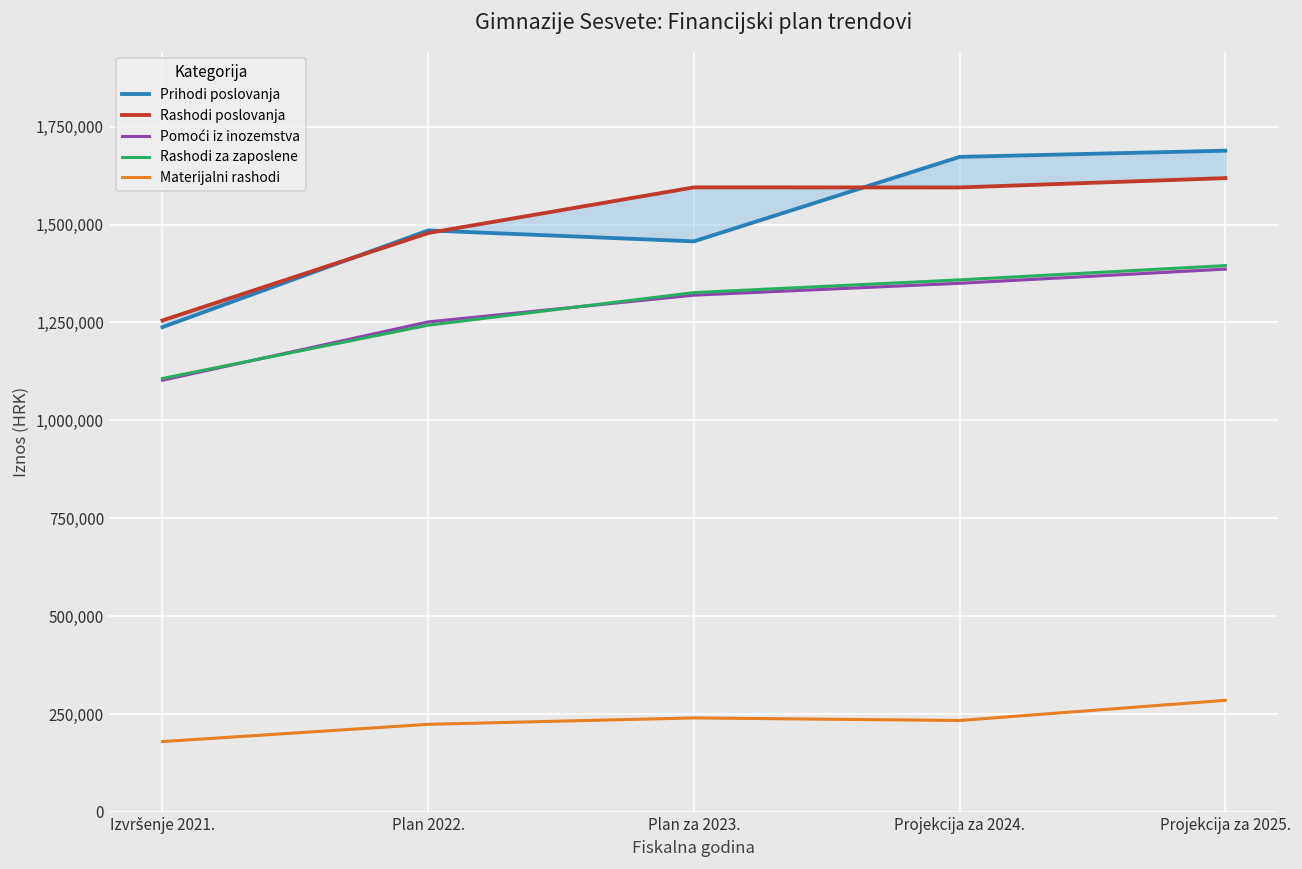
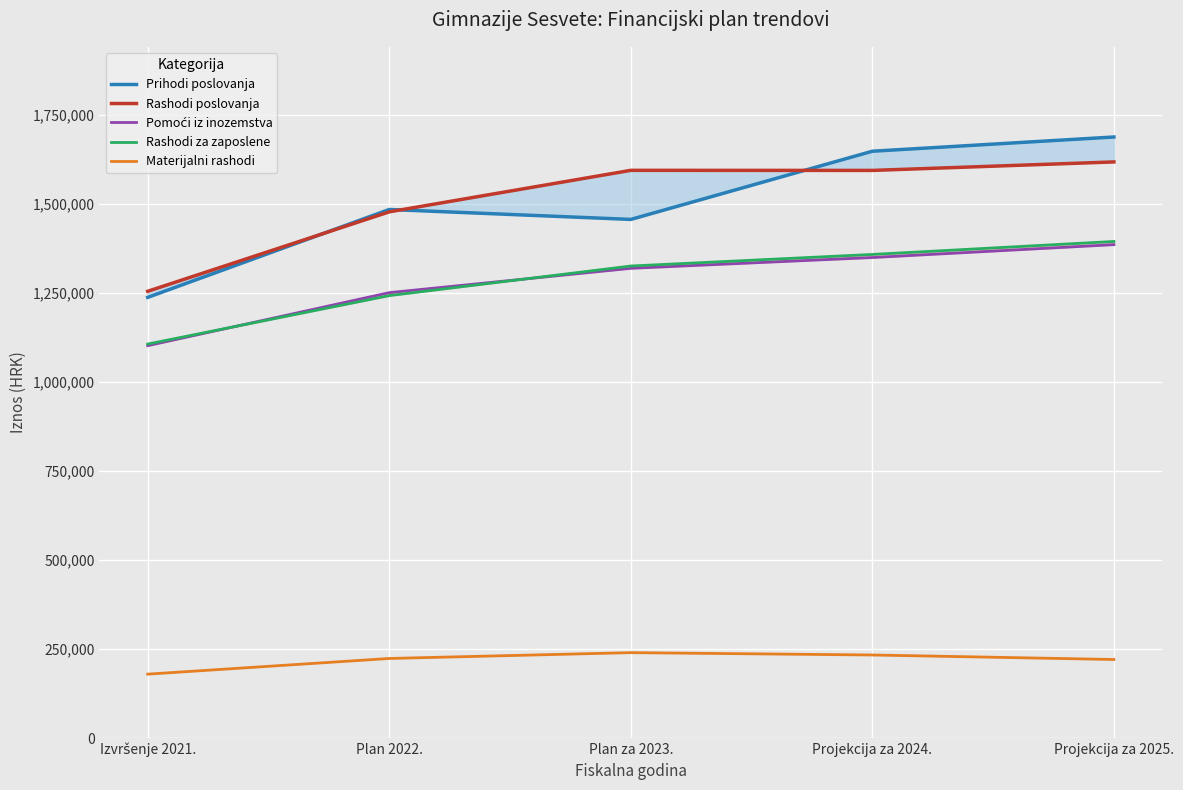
  {
    "Prihodi poslovanja": {
      "Izvršenje 2021.": "1,240,000",
      "Plan za 2023.": "1,460,000",
-     "Projekcija za 2024.": "1,670,000"
+     "Projekcija za 2024.": "1,650,000"
    },
    "Rashodi poslovanja": {
      "Projekcija za 2024.": "1,590,000",
      "Projekcija za 2025.": "1,620,000"
    },
    "Pomoći iz inozemstva": {
      "Projekcija za 2024.": "1,350,000",
      "Projekcija za 2025.": "1,390,000"
    },
    "Rashodi za zaposlene": {
      "Plan 2022.": "1,240,000"
    },
    "Materijalni rashodi": {
      "Izvršenje 2021.": "180,000",
      "Plan 2022.": "220,000",
      "Plan za 2023.": "240,000",
      "Projekcija za 2024.": "230,000",
-     "Projekcija za 2025.": "280,000"
+     "Projekcija za 2025.": "220,000"
    }
  }
